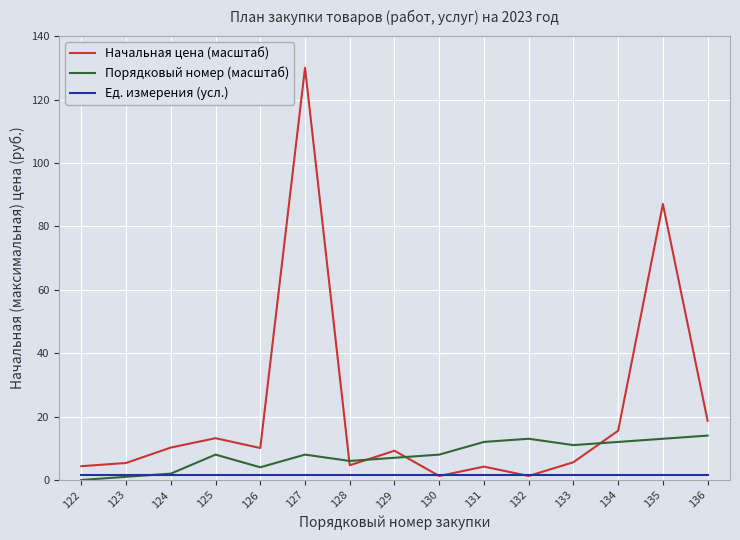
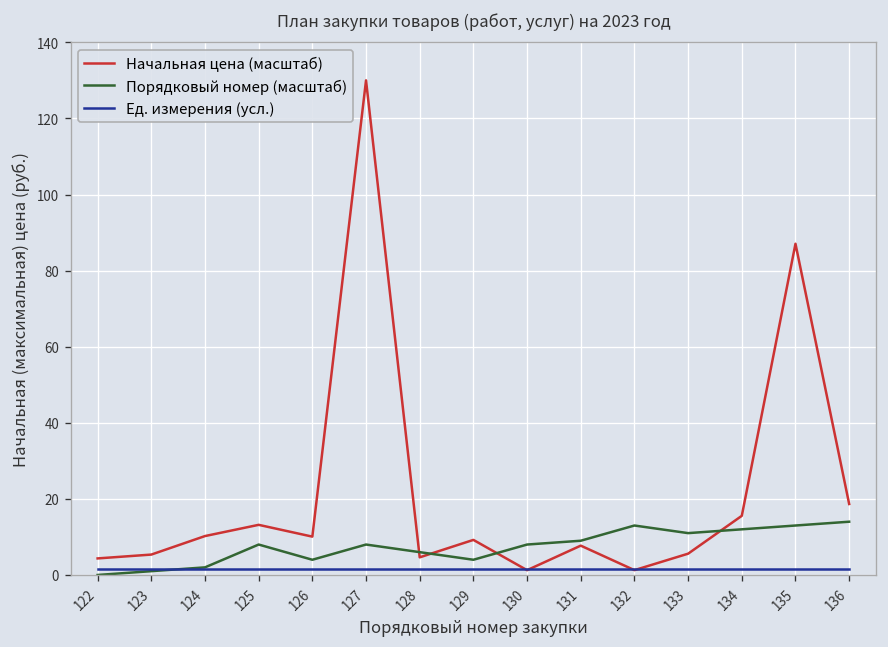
  {
    "Начальная цена (масштаб)": {
      "122": 4,
      "123": 5,
      "124": 10,
      "125": 13,
      "126": 10,
      "127": 130,
      "128": 5,
      "129": 9,
-     "131": 4,
+     "131": 8,
      "133": 6,
      "134": 16,
      "135": 87,
      "136": 19
    },
    "Порядковый номер (масштаб)": {
      "122": 0,
      "125": 8,
      "126": 4,
      "127": 8,
      "128": 6,
-     "129": 7,
+     "129": 4,
      "130": 8,
-     "131": 12,
+     "131": 9,
      "132": 13,
      "133": 11,
      "134": 12,
      "135": 13,
      "136": 14
    },
    "Ед. измерения (усл.)": {
      "122": 2,
      "125": 2,
      "126": 2,
      "127": 2,
      "128": 2,
      "129": 2,
      "131": 2,
      "133": 2,
      "134": 2,
      "135": 2,
      "136": 2
    }
  }
